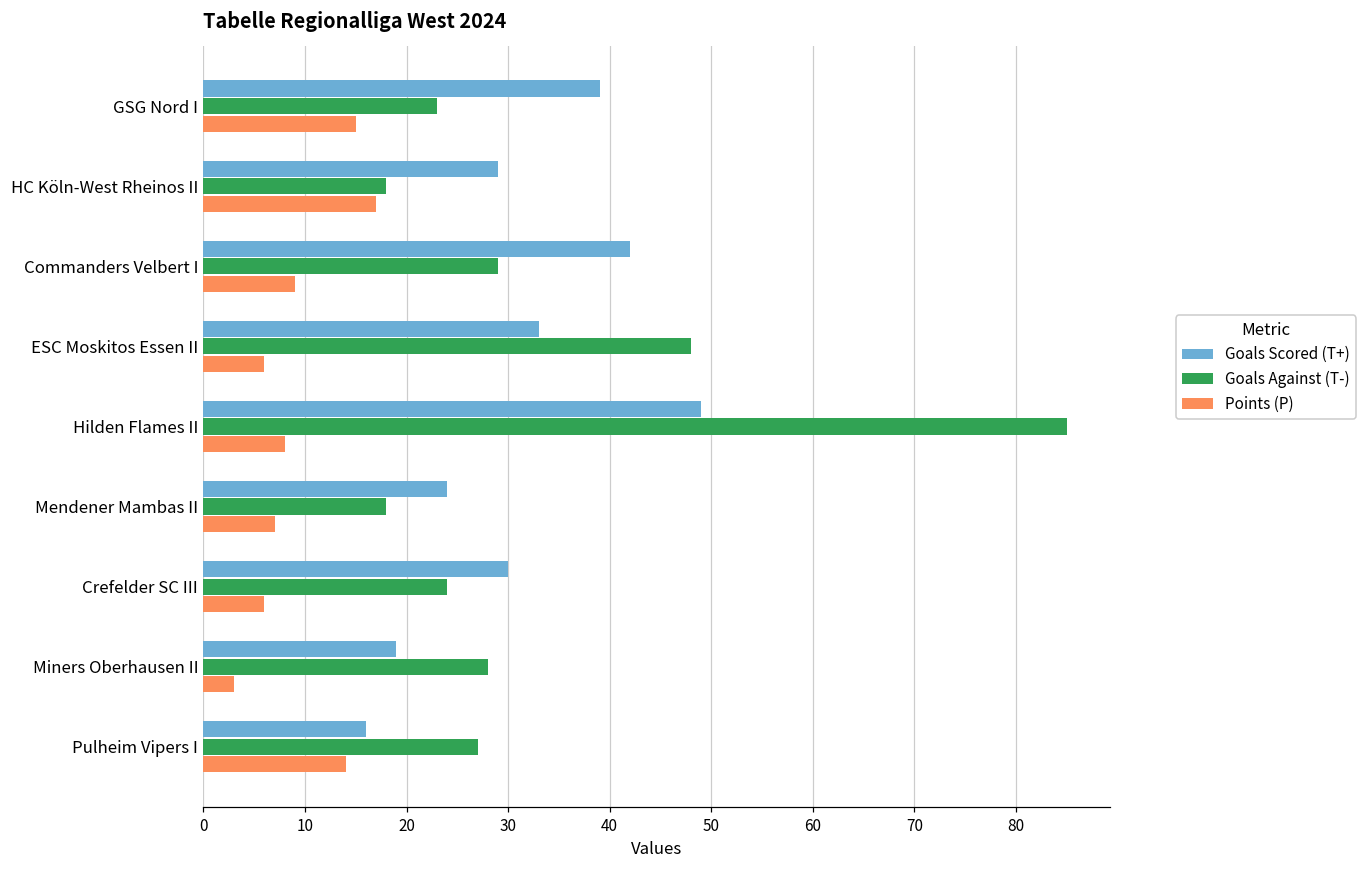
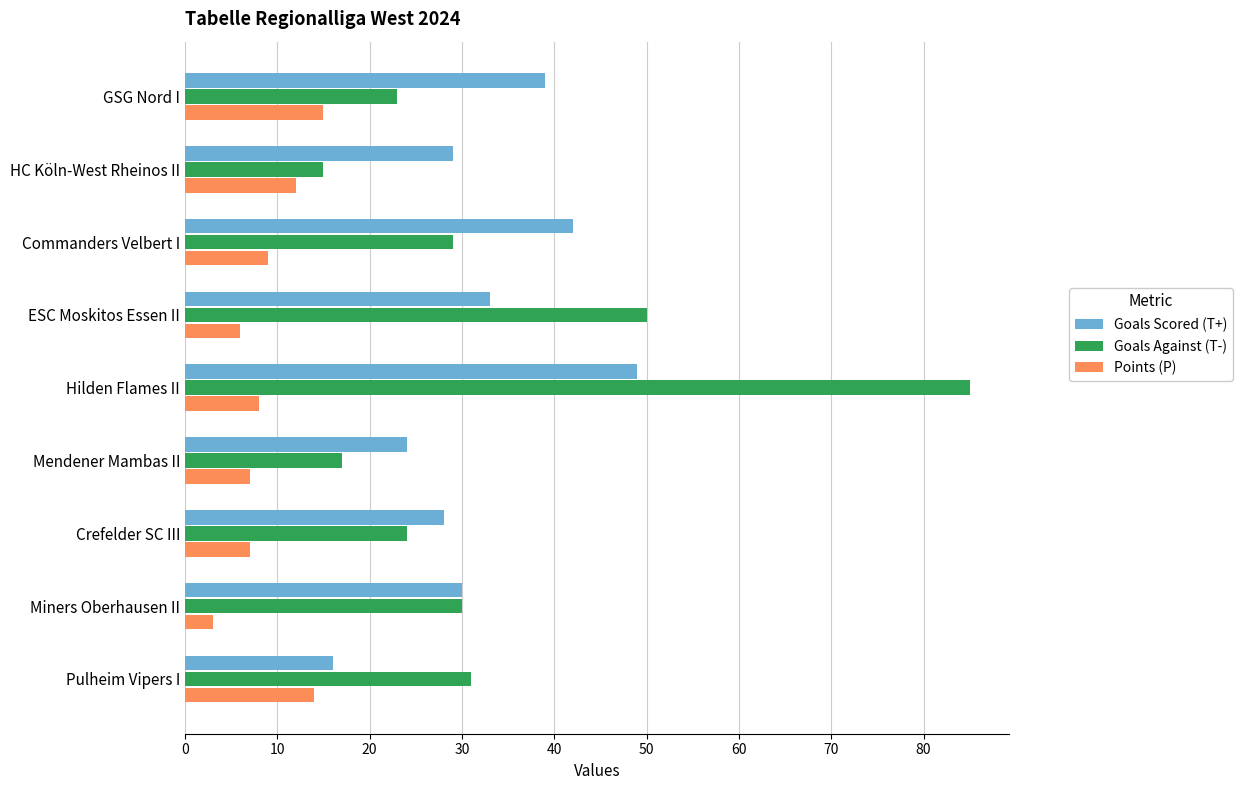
  {
    "Goals Scored (T+)": {
      "GSG Nord I": 39,
      "HC Köln-West Rheinos II": 29,
      "Commanders Velbert I": 42,
      "ESC Moskitos Essen II": 33,
      "Hilden Flames II": 49,
      "Mendener Mambas II": 24,
-     "Crefelder SC III": 30,
-     "Miners Oberhausen II": 19,
+     "Crefelder SC III": 28,
+     "Miners Oberhausen II": 30,
      "Pulheim Vipers I": 16
    },
    "Goals Against (T-)": {
      "GSG Nord I": 23,
-     "HC Köln-West Rheinos II": 18,
+     "HC Köln-West Rheinos II": 15,
      "Commanders Velbert I": 29,
-     "ESC Moskitos Essen II": 48,
+     "ESC Moskitos Essen II": 50,
      "Hilden Flames II": 85,
-     "Mendener Mambas II": 18,
+     "Mendener Mambas II": 17,
      "Crefelder SC III": 24,
-     "Miners Oberhausen II": 28,
-     "Pulheim Vipers I": 27
+     "Miners Oberhausen II": 30,
+     "Pulheim Vipers I": 31
    },
    "Points (P)": {
      "GSG Nord I": 15,
-     "HC Köln-West Rheinos II": 17,
+     "HC Köln-West Rheinos II": 12,
      "Commanders Velbert I": 9,
      "ESC Moskitos Essen II": 6,
      "Hilden Flames II": 8,
      "Mendener Mambas II": 7,
-     "Crefelder SC III": 6,
+     "Crefelder SC III": 7,
      "Miners Oberhausen II": 3,
      "Pulheim Vipers I": 14
    }
  }
